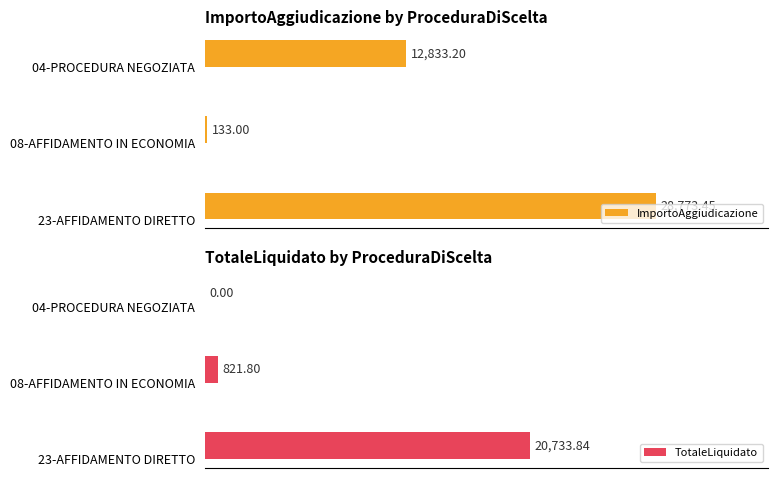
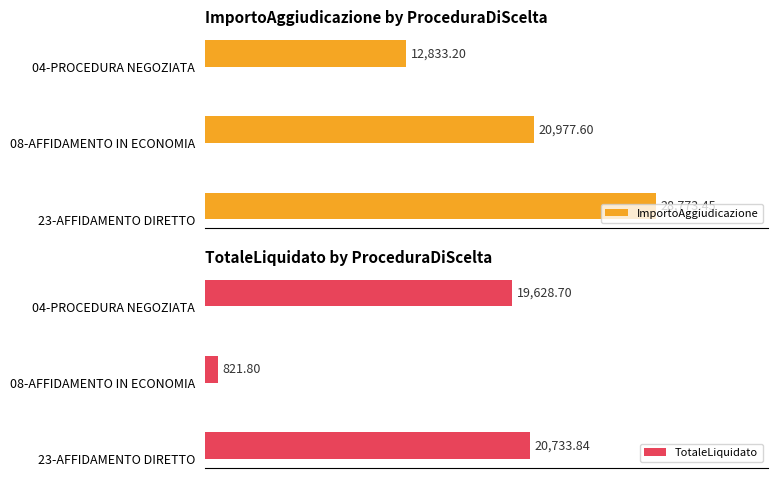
  {
    "ImportoAggiudicazione by ProceduraDiScelta": {
      "04-PROCEDURA NEGOZIATA": "12,833.20",
-     "08-AFFIDAMENTO IN ECONOMIA": "133.00"
+     "08-AFFIDAMENTO IN ECONOMIA": "20,977.60"
    },
    "TotaleLiquidato by ProceduraDiScelta": {
-     "04-PROCEDURA NEGOZIATA": "0.00",
+     "04-PROCEDURA NEGOZIATA": "19,628.70",
      "08-AFFIDAMENTO IN ECONOMIA": "821.80",
      "23-AFFIDAMENTO DIRETTO": "20,733.84"
    }
  }
